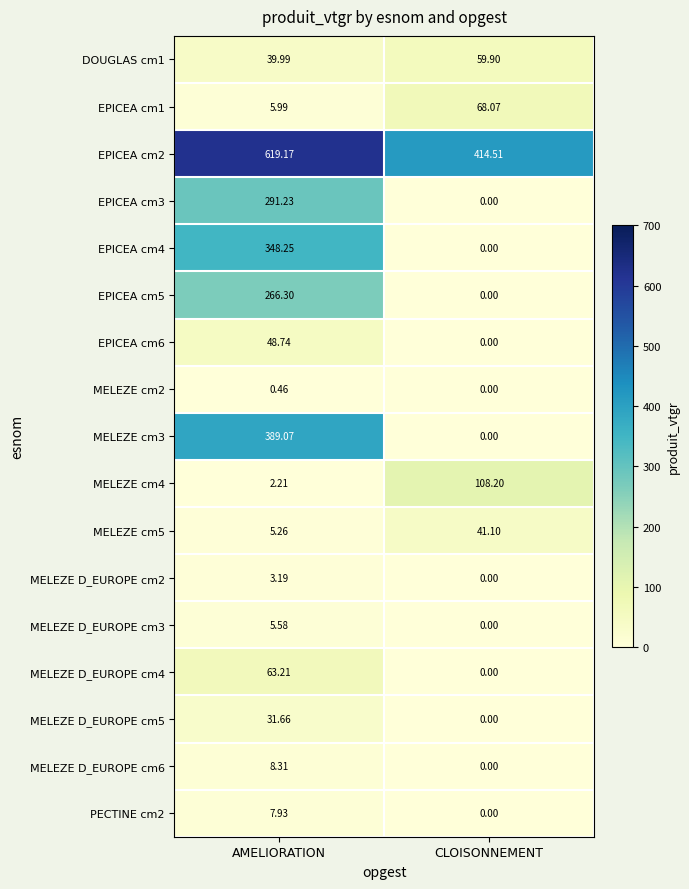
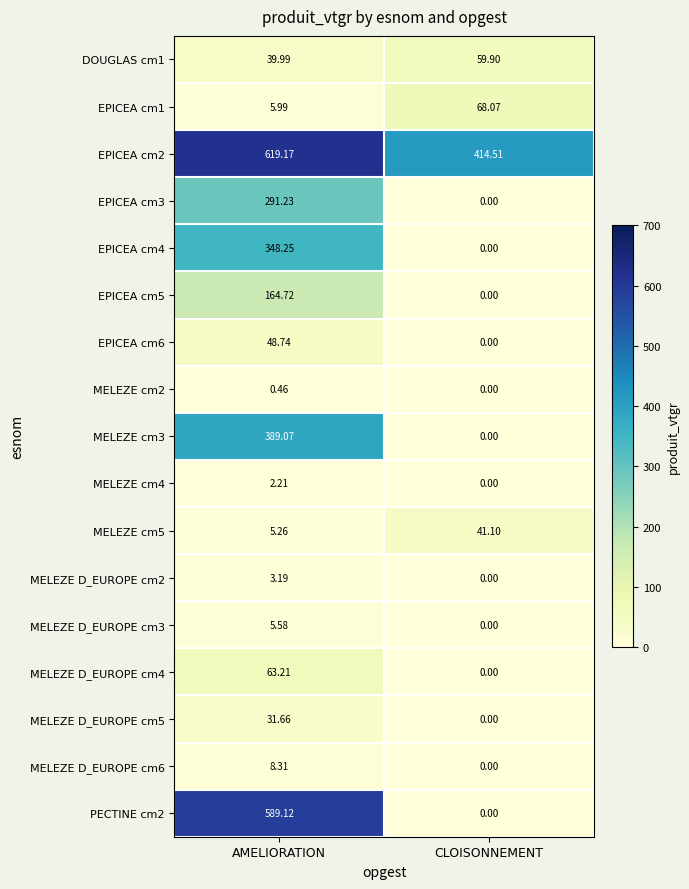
  {
    "DOUGLAS cm1": {
      "AMELIORATION": 39.99,
      "CLOISONNEMENT": 59.90
    },
    "EPICEA cm1": {
      "AMELIORATION": 5.99,
      "CLOISONNEMENT": 68.07
    },
    "EPICEA cm2": {
      "AMELIORATION": 619.17,
      "CLOISONNEMENT": 414.51
    },
    "EPICEA cm3": {
      "AMELIORATION": 291.23,
      "CLOISONNEMENT": 0.00
    },
    "EPICEA cm4": {
      "AMELIORATION": 348.25,
      "CLOISONNEMENT": 0.00
    },
    "EPICEA cm5": {
-     "AMELIORATION": 266.30,
+     "AMELIORATION": 164.72,
      "CLOISONNEMENT": 0.00
    },
    "EPICEA cm6": {
      "AMELIORATION": 48.74,
      "CLOISONNEMENT": 0.00
    },
    "MELEZE cm2": {
      "AMELIORATION": 0.46,
      "CLOISONNEMENT": 0.00
    },
    "MELEZE cm3": {
      "AMELIORATION": 389.07,
      "CLOISONNEMENT": 0.00
    },
    "MELEZE cm4": {
      "AMELIORATION": 2.21,
-     "CLOISONNEMENT": 108.20
+     "CLOISONNEMENT": 0.00
    },
    "MELEZE cm5": {
      "AMELIORATION": 5.26,
      "CLOISONNEMENT": 41.10
    },
    "MELEZE D_EUROPE cm2": {
      "AMELIORATION": 3.19,
      "CLOISONNEMENT": 0.00
    },
    "MELEZE D_EUROPE cm3": {
      "AMELIORATION": 5.58,
      "CLOISONNEMENT": 0.00
    },
    "MELEZE D_EUROPE cm4": {
      "AMELIORATION": 63.21,
      "CLOISONNEMENT": 0.00
    },
    "MELEZE D_EUROPE cm5": {
      "AMELIORATION": 31.66,
      "CLOISONNEMENT": 0.00
    },
    "MELEZE D_EUROPE cm6": {
      "AMELIORATION": 8.31,
      "CLOISONNEMENT": 0.00
    },
    "PECTINE cm2": {
-     "AMELIORATION": 7.93,
+     "AMELIORATION": 589.12,
      "CLOISONNEMENT": 0.00
    }
  }
